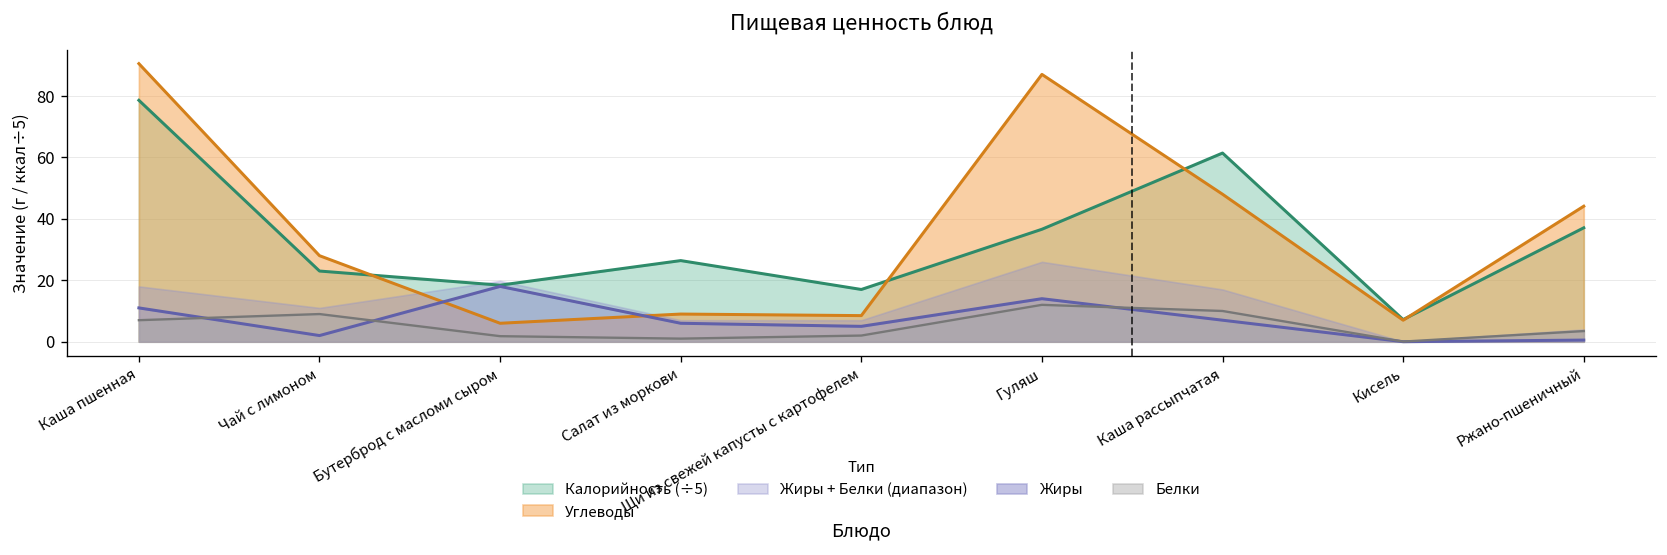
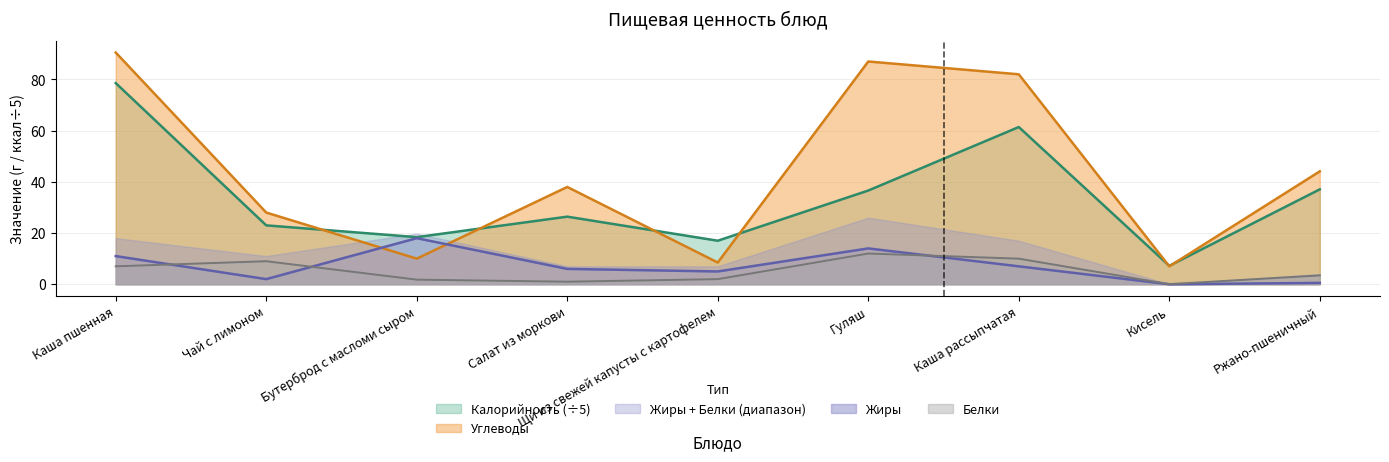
  {
    "Углеводы": {
      "Каша пшенная": 91,
      "Чай с лимоном": 28,
-     "Бутерброд с масломи сыром": 6,
-     "Салат из моркови": 9,
+     "Бутерброд с масломи сыром": 10,
+     "Салат из моркови": 38,
      "Щи из свежей капусты с картофелем": 8,
      "Гуляш": 87,
-     "Каша рассыпчатая": 48,
+     "Каша рассыпчатая": 82,
      "Ржано-пшеничный": 44
    }
  }
